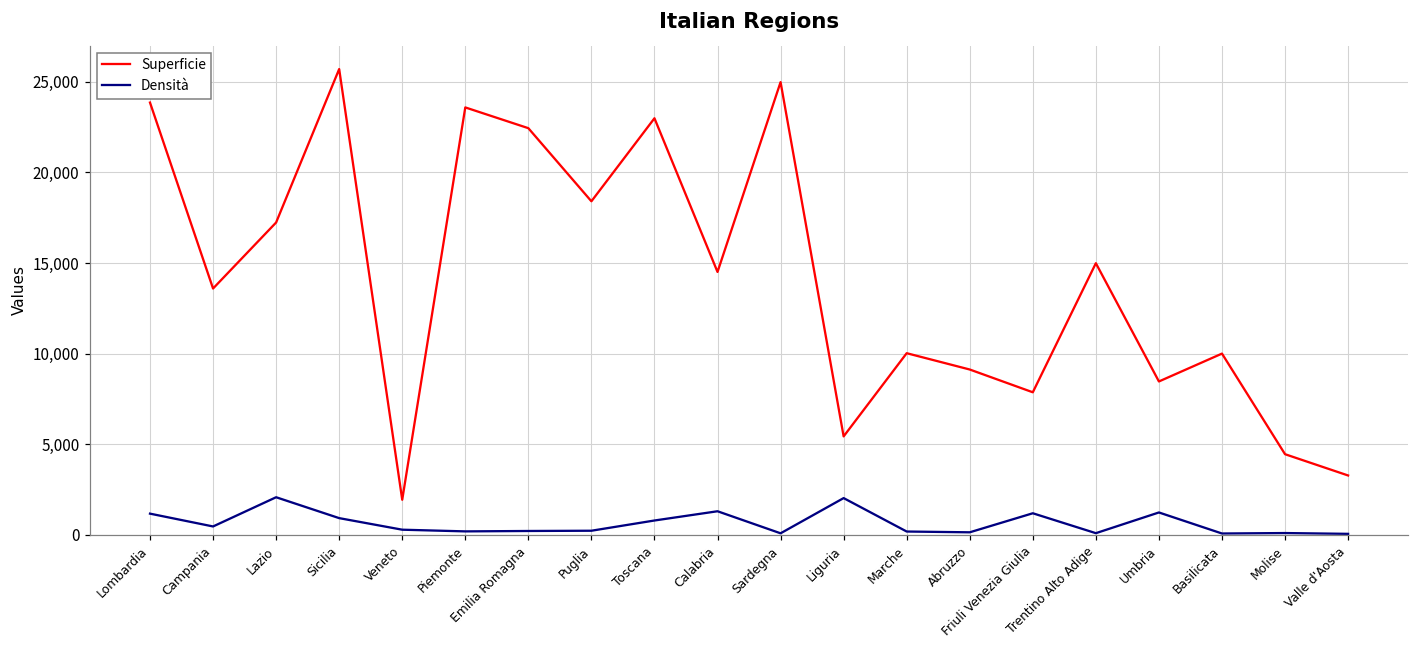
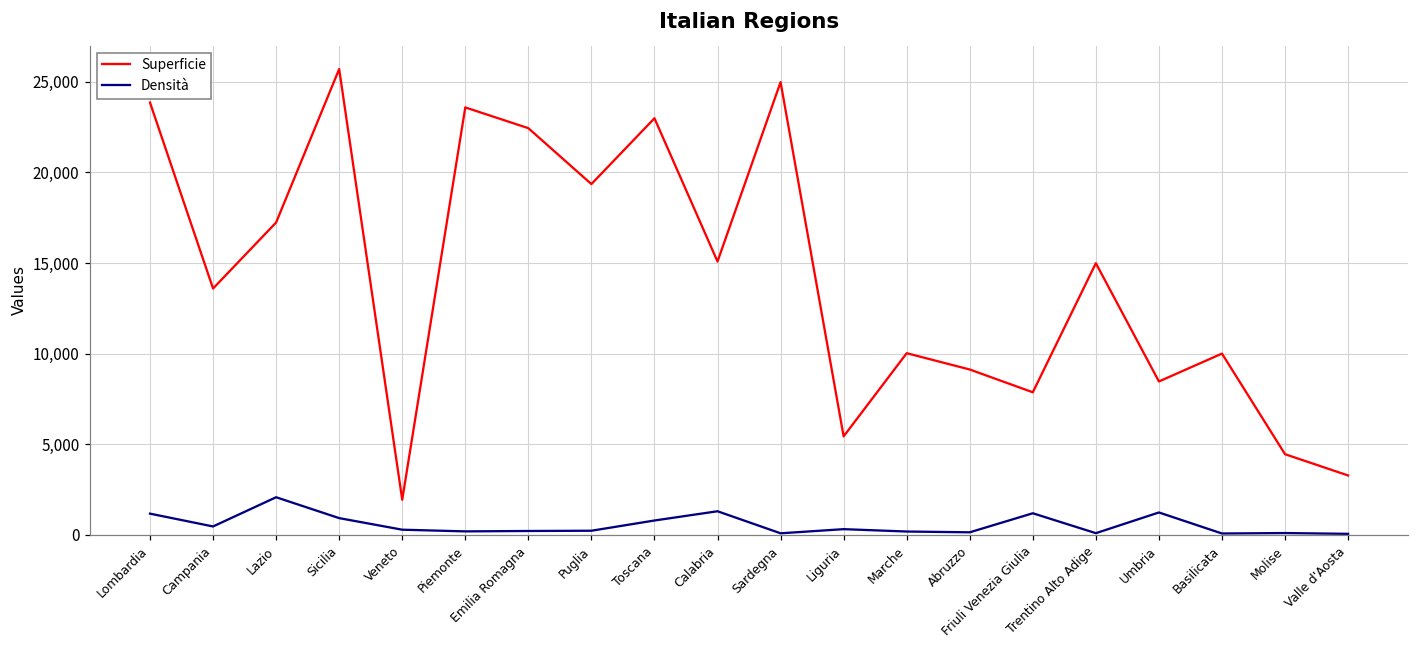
  {
    "Superficie": {
      "Lombardia": "23,900",
      "Campania": "13,600",
      "Lazio": "17,200",
      "Sicilia": "25,700",
      "Veneto": "1,900",
      "Piemonte": "23,600",
      "Emilia Romagna": "22,400",
-     "Puglia": "18,400",
+     "Puglia": "19,400",
      "Toscana": "23,000",
-     "Calabria": "14,500",
+     "Calabria": "15,100",
      "Sardegna": "25,000",
      "Liguria": "5,400",
      "Marche": "10,000",
      "Abruzzo": "9,100",
      "Friuli Venezia Giulia": "7,900",
      "Trentino Alto Adige": "15,000",
      "Umbria": "8,500",
      "Basilicata": "10,000",
      "Molise": "4,400",
      "Valle d'Aosta": "3,300"
    },
    "Densità": {
      "Lombardia": "1,200",
      "Campania": "400",
      "Lazio": "2,100",
      "Sicilia": "900",
      "Veneto": "300",
      "Piemonte": "200",
      "Emilia Romagna": "200",
      "Puglia": "200",
      "Toscana": "800",
      "Calabria": "1,300",
      "Sardegna": "100",
-     "Liguria": "2,000",
+     "Liguria": "300",
      "Marche": "200",
      "Abruzzo": "100",
      "Friuli Venezia Giulia": "1,200",
      "Trentino Alto Adige": "100",
      "Umbria": "1,200",
      "Basilicata": "100",
      "Molise": "100",
      "Valle d'Aosta": "0"
    }
  }
